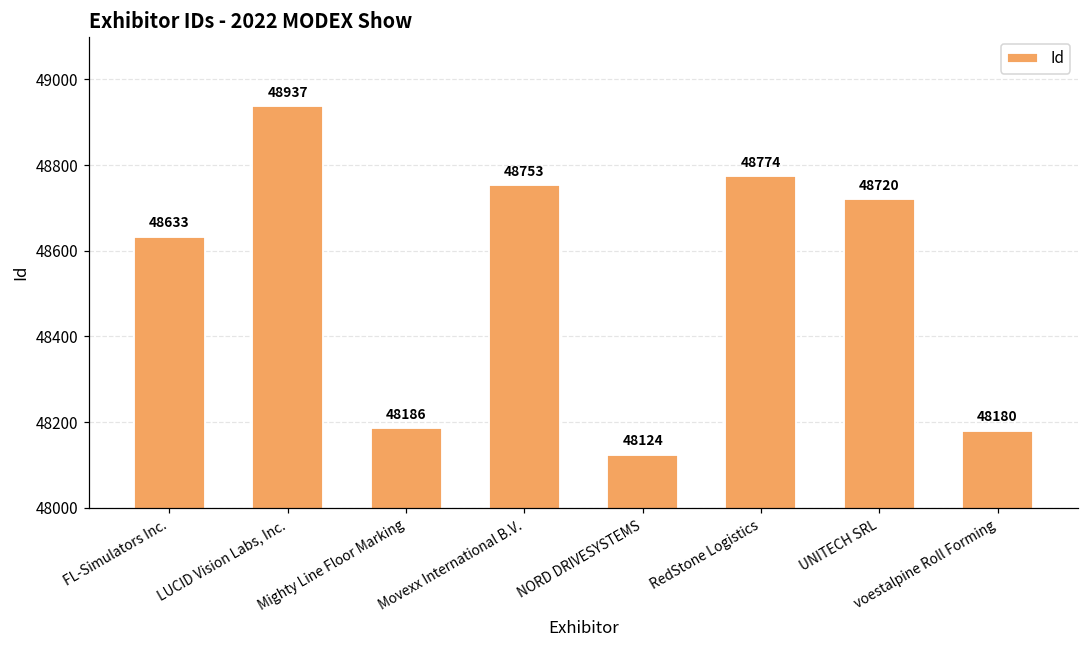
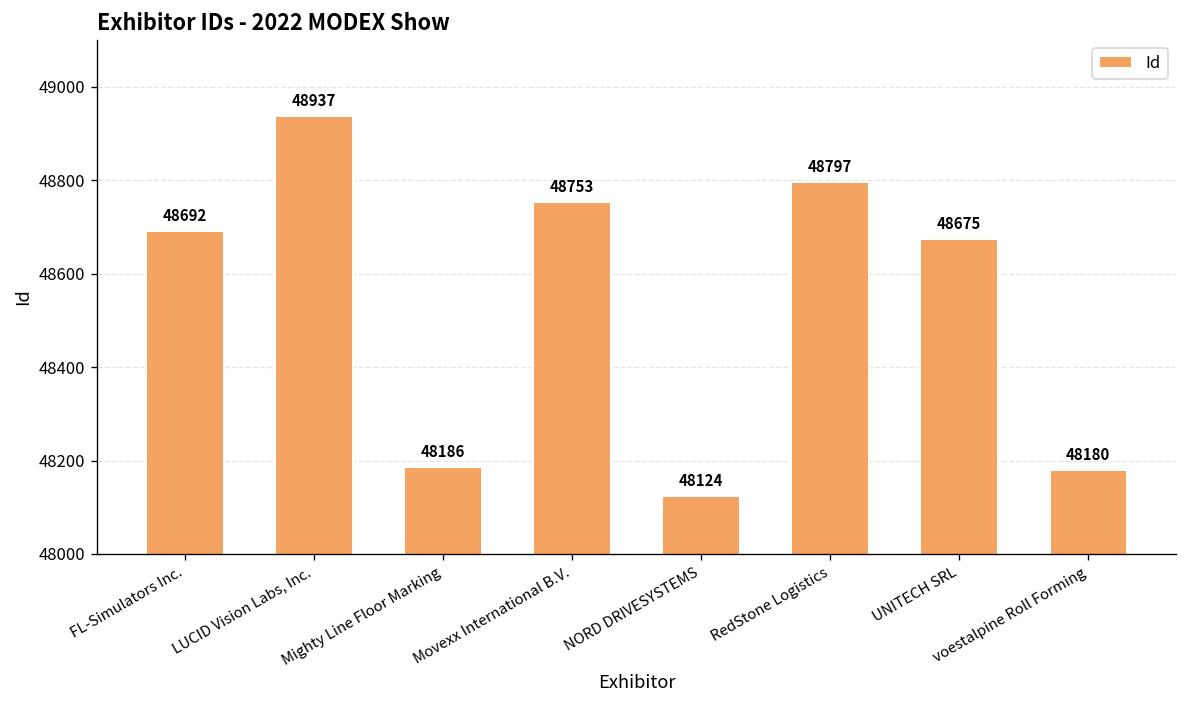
  {
-   "FL-Simulators Inc.": 48633,
+   "FL-Simulators Inc.": 48692,
    "LUCID Vision Labs, Inc.": 48937,
    "Mighty Line Floor Marking": 48186,
    "Movexx International B.V.": 48753,
    "NORD DRIVESYSTEMS": 48124,
-   "RedStone Logistics": 48774,
-   "UNITECH SRL": 48720,
+   "RedStone Logistics": 48797,
+   "UNITECH SRL": 48675,
    "voestalpine Roll Forming": 48180
  }
